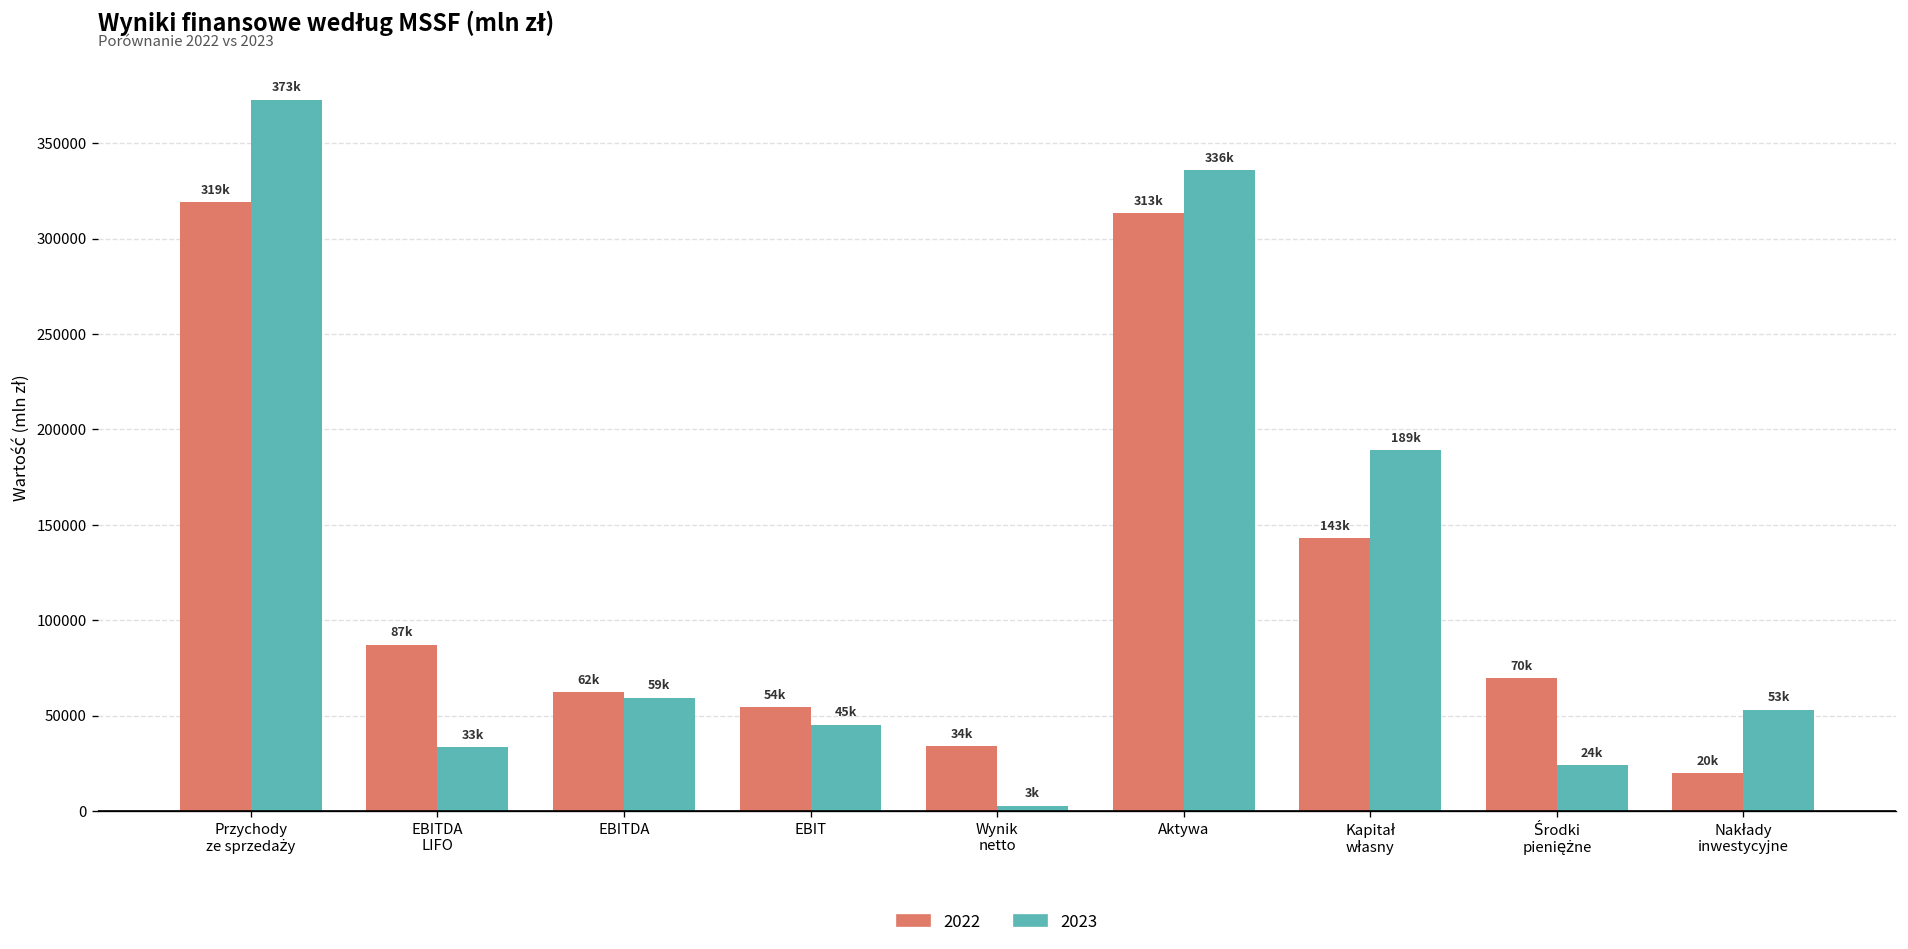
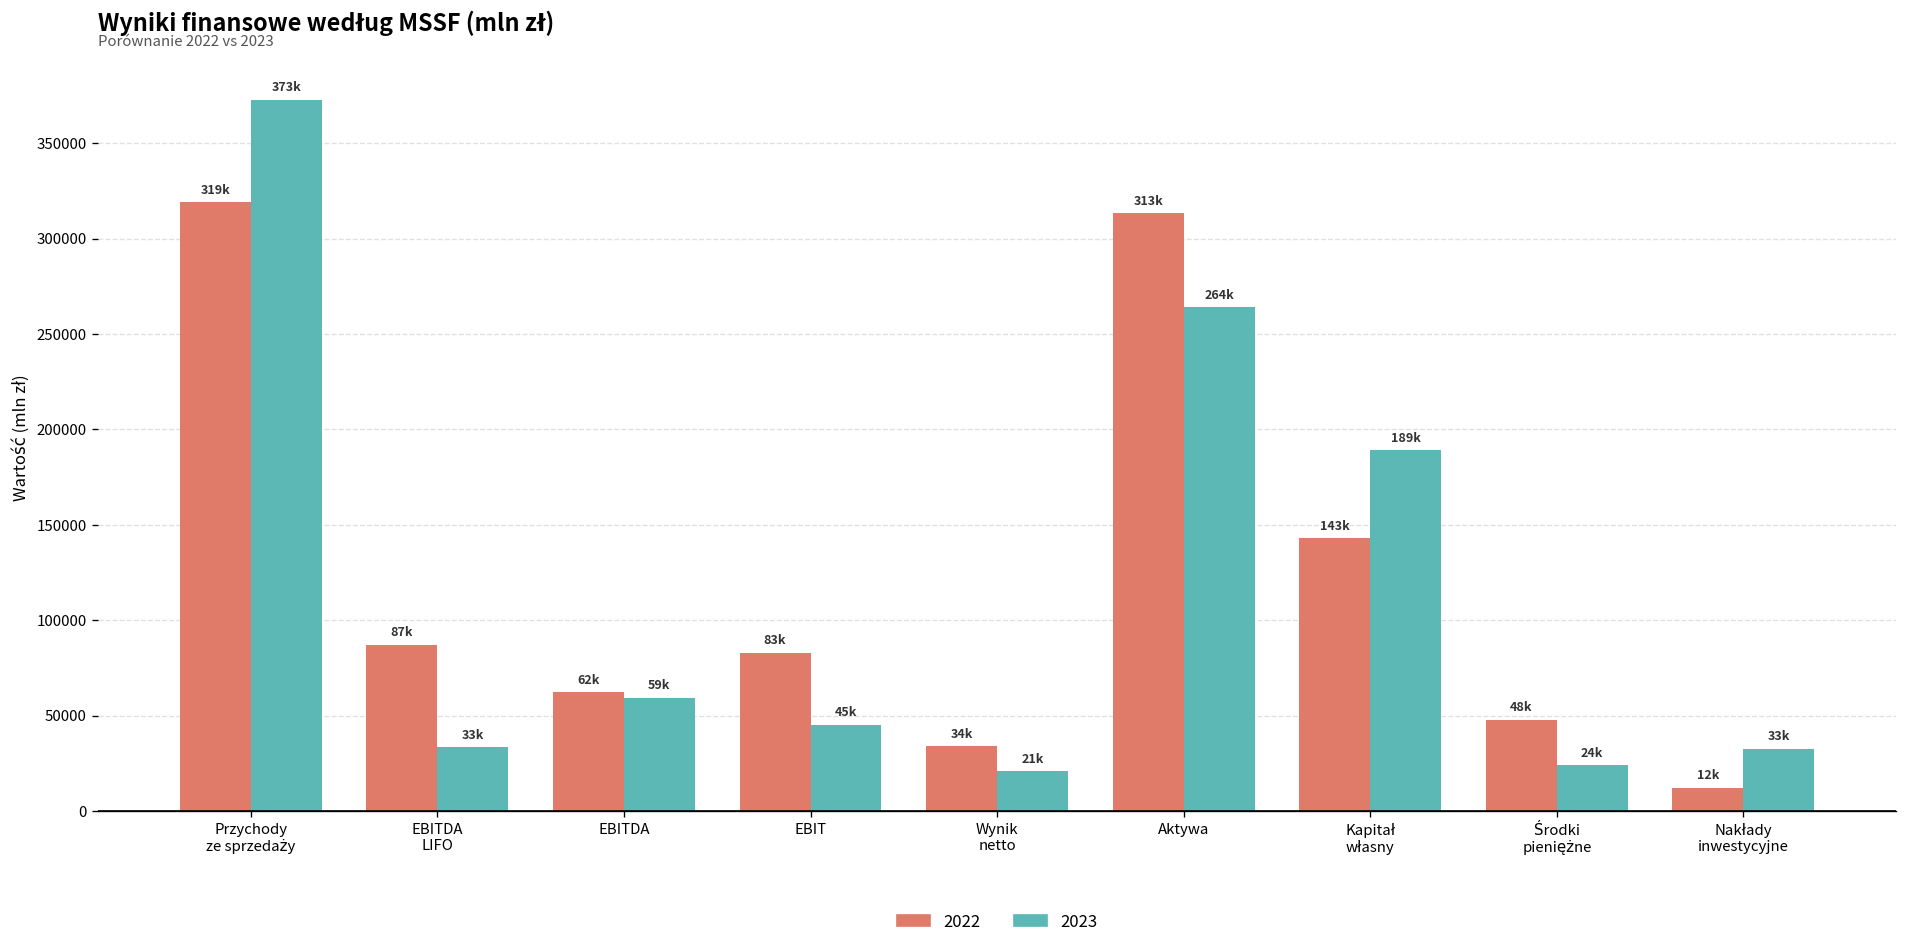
  {
    "2022": {
      "Przychody ze sprzedaży": "319k",
      "EBITDA LIFO": "87k",
      "EBITDA": "62k",
-     "EBIT": "54k",
+     "EBIT": "83k",
      "Wynik netto": "34k",
      "Aktywa": "313k",
      "Kapitał własny": "143k",
-     "Środki pieniężne": "70k",
-     "Nakłady inwestycyjne": "20k"
+     "Środki pieniężne": "48k",
+     "Nakłady inwestycyjne": "12k"
    },
    "2023": {
      "Przychody ze sprzedaży": "373k",
      "EBITDA LIFO": "33k",
      "EBITDA": "59k",
      "EBIT": "45k",
-     "Wynik netto": "3k",
-     "Aktywa": "336k",
+     "Wynik netto": "21k",
+     "Aktywa": "264k",
      "Kapitał własny": "189k",
      "Środki pieniężne": "24k",
-     "Nakłady inwestycyjne": "53k"
+     "Nakłady inwestycyjne": "33k"
    }
  }
